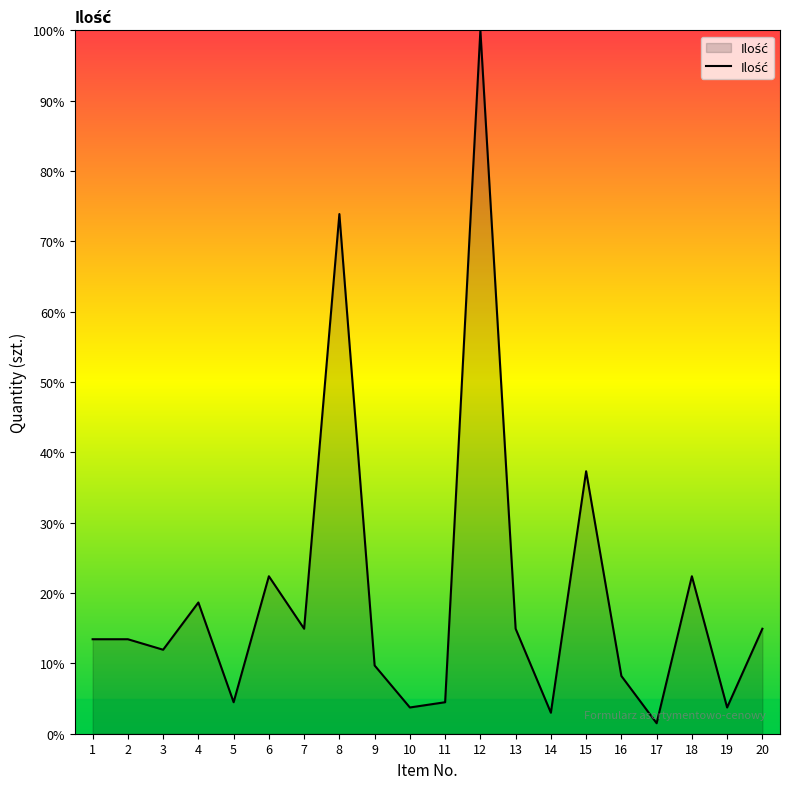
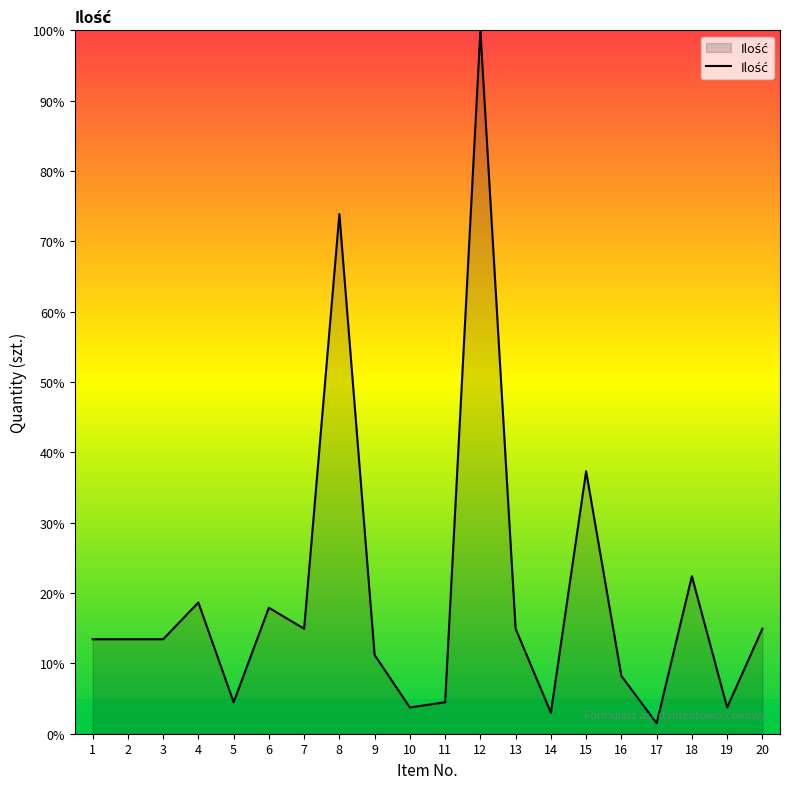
  {
    "1": "13%",
    "2": "13%",
-   "3": "12%",
+   "3": "13%",
    "4": "19%",
-   "6": "22%",
+   "6": "18%",
    "7": "15%",
    "8": "74%",
-   "9": "10%",
+   "9": "11%",
    "12": "100%",
    "13": "15%",
    "15": "37%",
    "16": "8%",
    "18": "22%",
    "20": "15%"
  }
